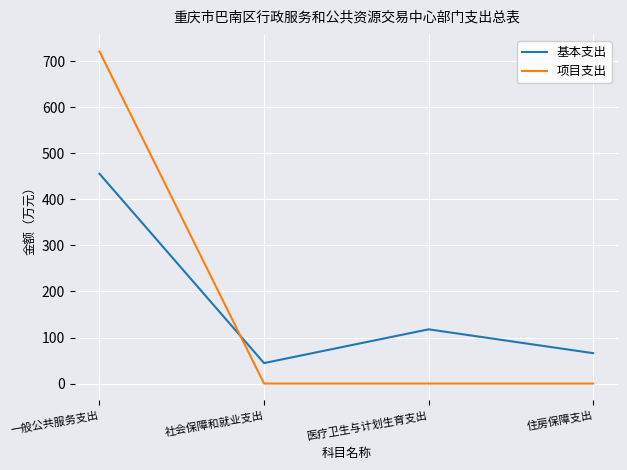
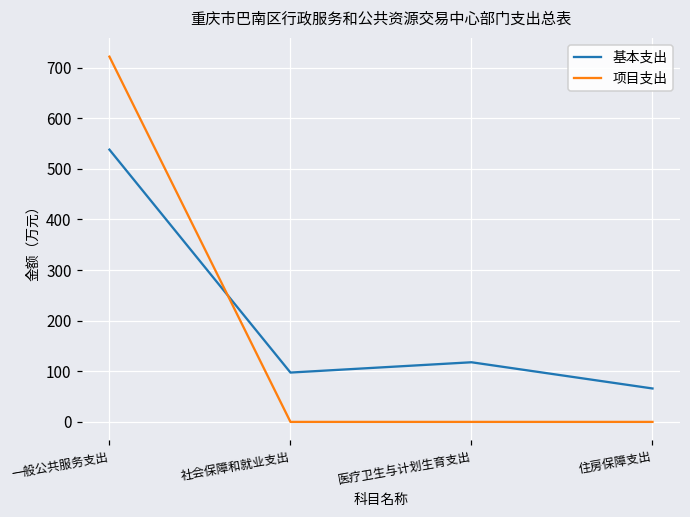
  {
    "基本支出": {
-     "一般公共服务支出": 460,
-     "社会保障和就业支出": 40,
+     "一般公共服务支出": 540,
+     "社会保障和就业支出": 100,
      "医疗卫生与计划生育支出": 120,
      "住房保障支出": 70
    },
    "项目支出": {
      "一般公共服务支出": 720,
      "社会保障和就业支出": 0,
      "医疗卫生与计划生育支出": 0,
      "住房保障支出": 0
    }
  }
